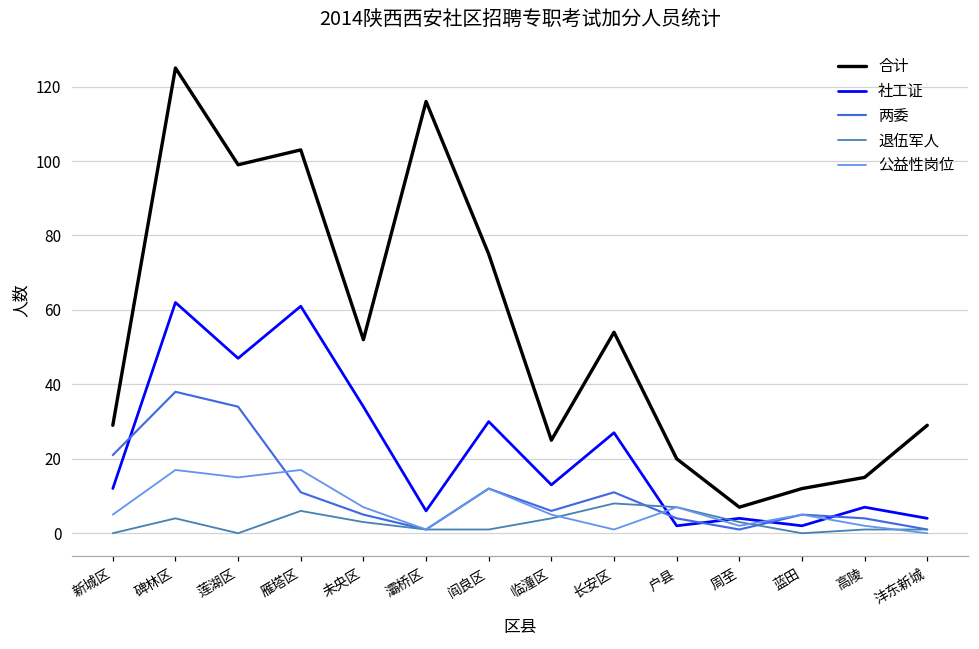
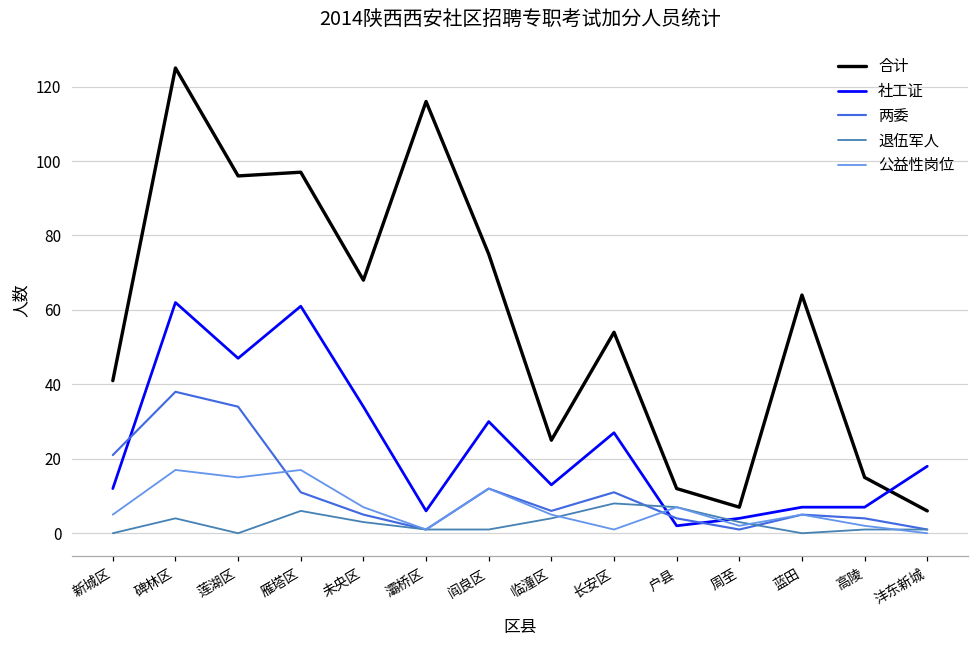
  {
    "合计": {
-     "新城区": 29,
+     "新城区": 41,
      "碑林区": 125,
-     "莲湖区": 99,
-     "雁塔区": 103,
-     "未央区": 52,
+     "莲湖区": 96,
+     "雁塔区": 97,
+     "未央区": 68,
      "灞桥区": 116,
      "阎良区": 75,
      "临潼区": 25,
      "长安区": 54,
-     "户县": 20,
+     "户县": 12,
      "周至": 7,
-     "蓝田": 12,
+     "蓝田": 64,
      "高陵": 15,
-     "沣东新城": 29
+     "沣东新城": 6
    },
    "社工证": {
      "新城区": 12,
      "碑林区": 62,
      "莲湖区": 47,
      "雁塔区": 61,
      "未央区": 34,
      "灞桥区": 6,
      "阎良区": 30,
      "临潼区": 13,
      "长安区": 27,
      "户县": 2,
      "周至": 4,
-     "蓝田": 2,
+     "蓝田": 7,
      "高陵": 7,
-     "沣东新城": 4
+     "沣东新城": 18
    }
  }
